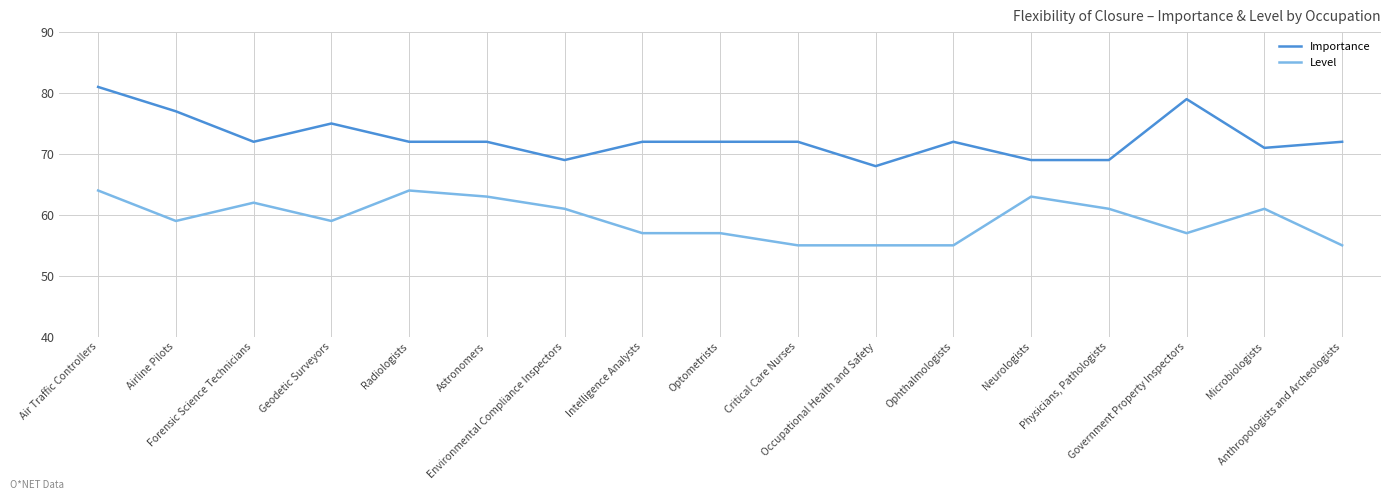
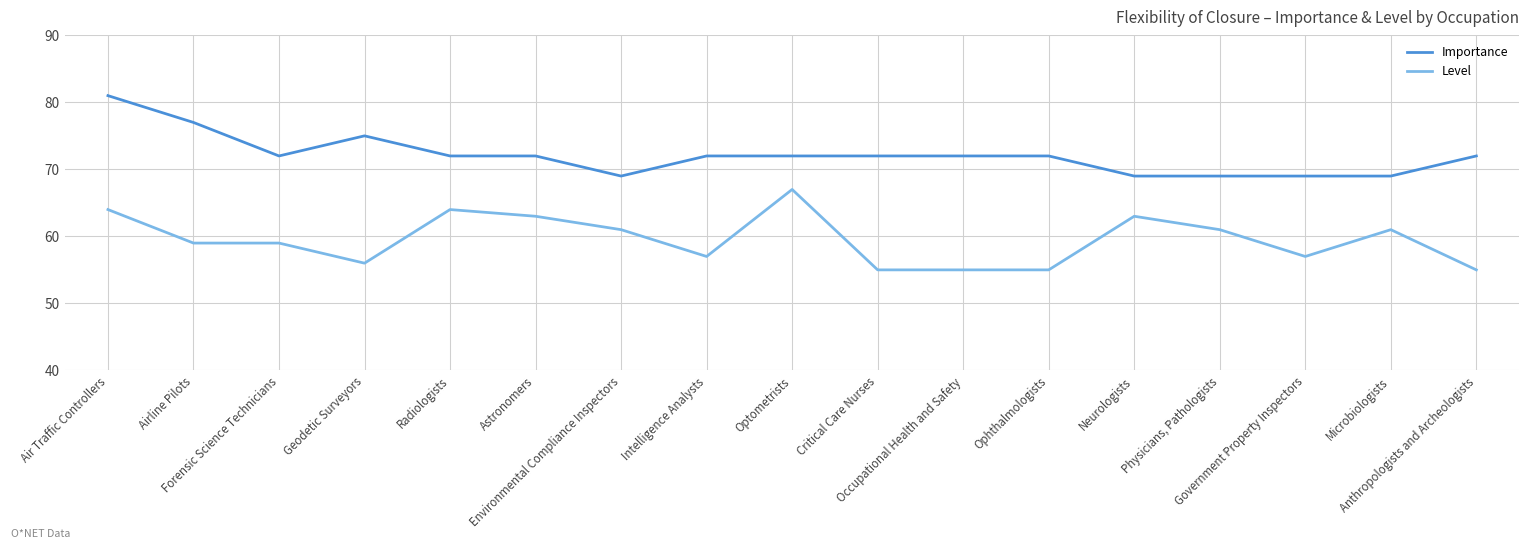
  {
    "Importance": {
      "Air Traffic Controllers": 81,
      "Airline Pilots": 77,
      "Forensic Science Technicians": 72,
      "Geodetic Surveyors": 75,
      "Radiologists": 72,
      "Astronomers": 72,
      "Environmental Compliance Inspectors": 69,
      "Intelligence Analysts": 72,
      "Optometrists": 72,
      "Critical Care Nurses": 72,
-     "Occupational Health and Safety": 68,
+     "Occupational Health and Safety": 72,
      "Ophthalmologists": 72,
      "Neurologists": 69,
      "Physicians, Pathologists": 69,
-     "Government Property Inspectors": 79,
-     "Microbiologists": 71,
+     "Government Property Inspectors": 69,
+     "Microbiologists": 69,
      "Anthropologists and Archeologists": 72
    },
    "Level": {
      "Air Traffic Controllers": 64,
      "Airline Pilots": 59,
-     "Forensic Science Technicians": 62,
-     "Geodetic Surveyors": 59,
+     "Forensic Science Technicians": 59,
+     "Geodetic Surveyors": 56,
      "Radiologists": 64,
      "Astronomers": 63,
      "Environmental Compliance Inspectors": 61,
      "Intelligence Analysts": 57,
-     "Optometrists": 57,
+     "Optometrists": 67,
      "Critical Care Nurses": 55,
      "Occupational Health and Safety": 55,
      "Ophthalmologists": 55,
      "Neurologists": 63,
      "Physicians, Pathologists": 61,
      "Government Property Inspectors": 57,
      "Microbiologists": 61,
      "Anthropologists and Archeologists": 55
    }
  }
